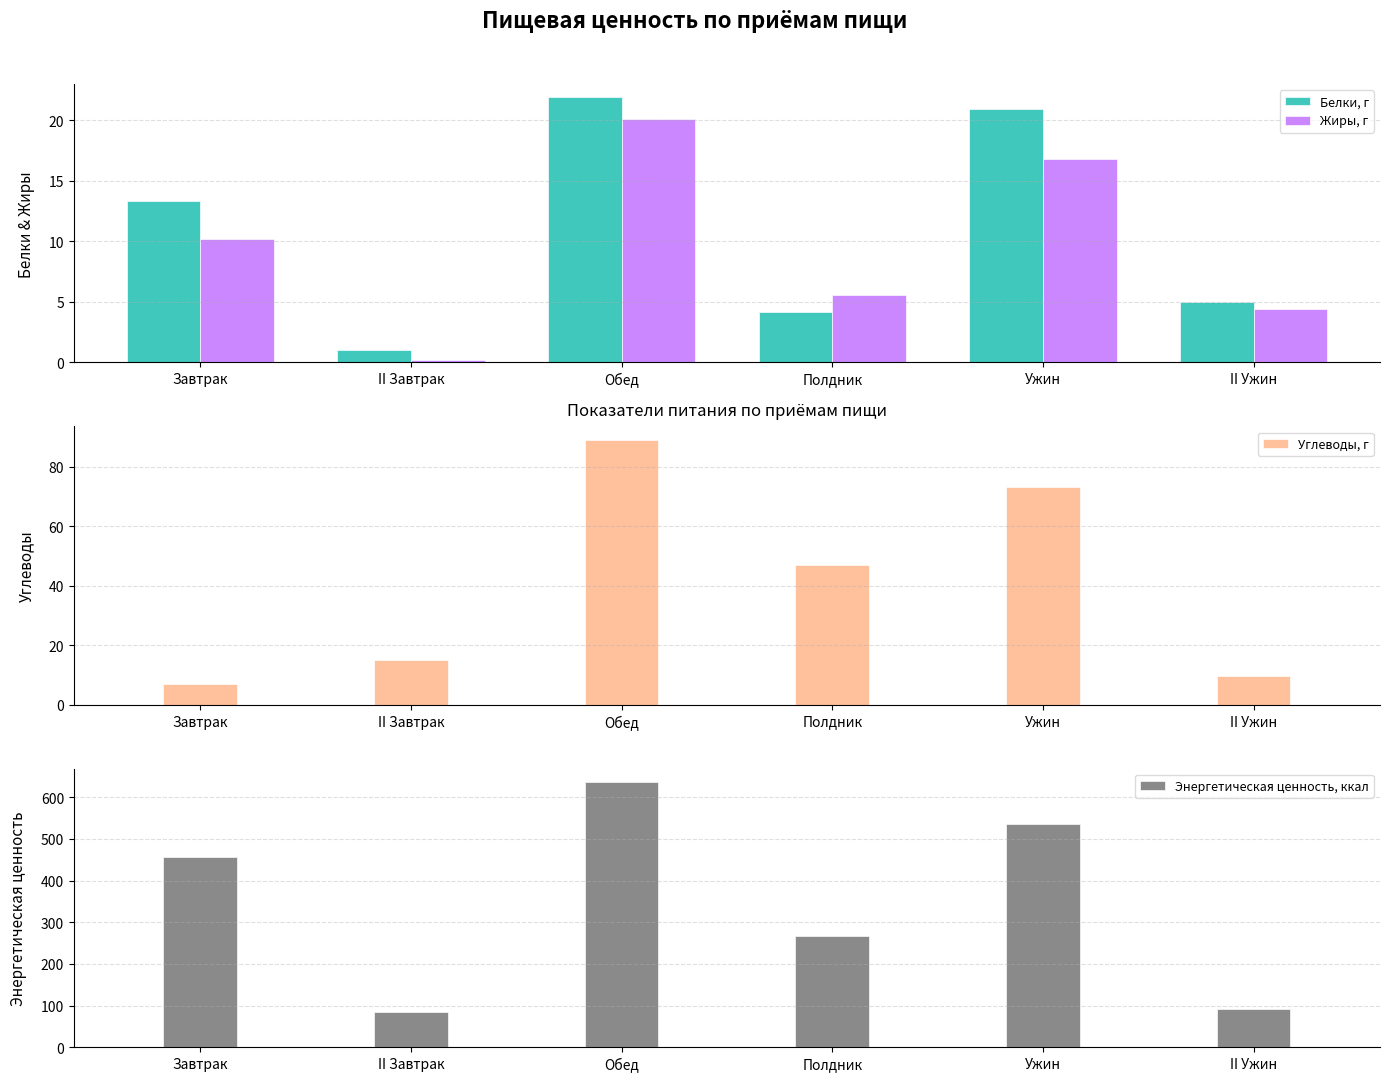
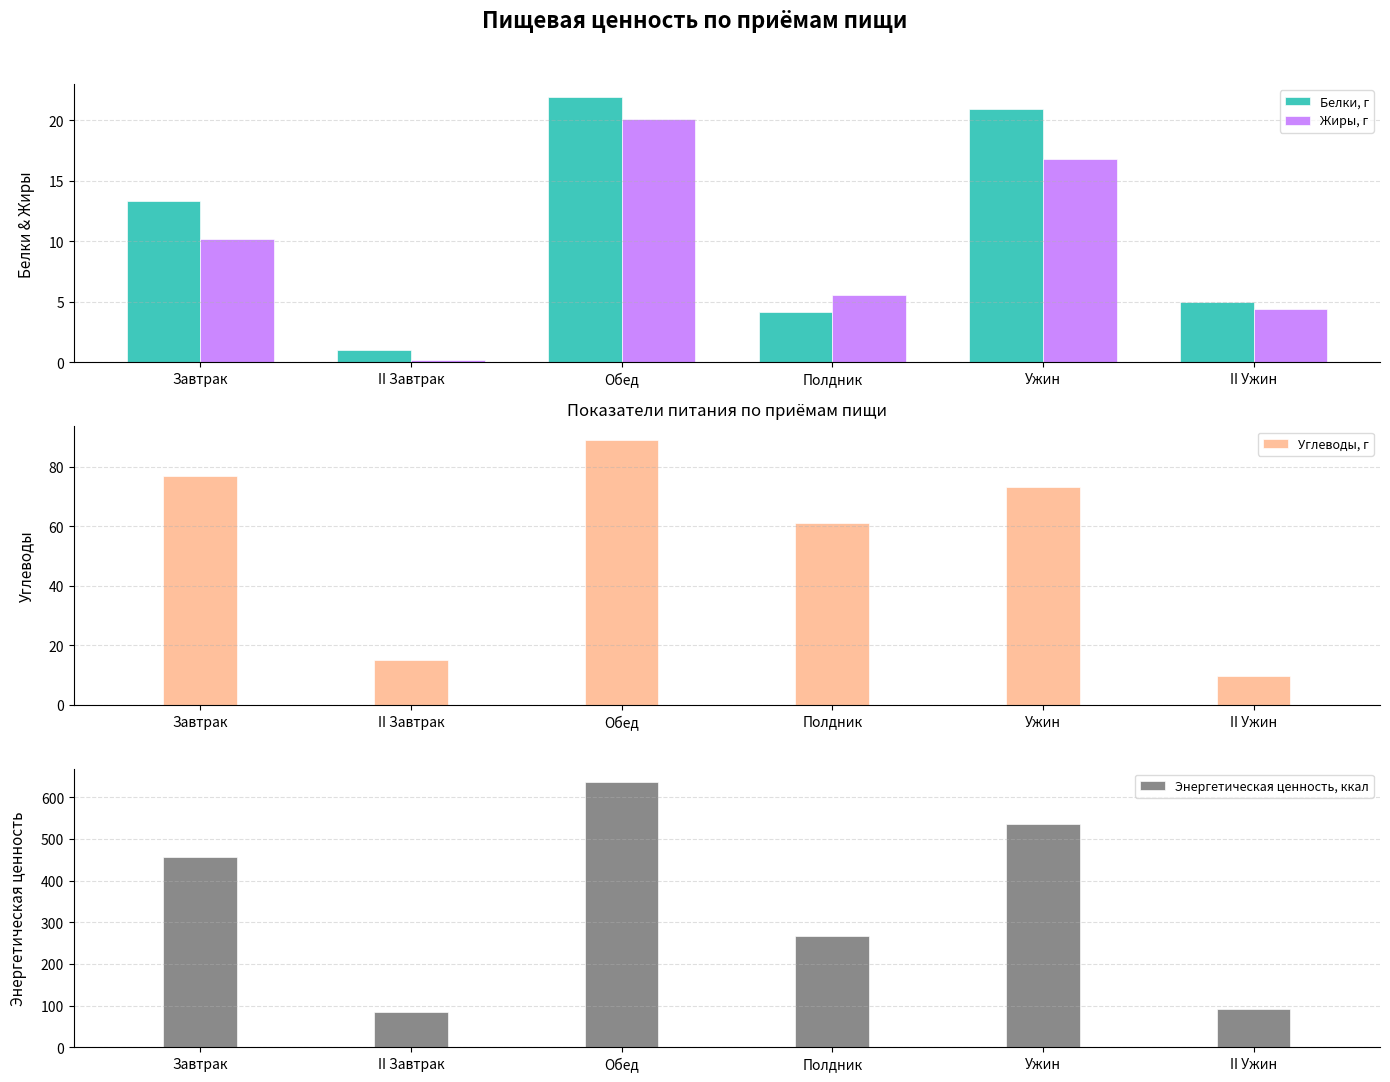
  {
    "Показатели питания по приёмам пищи": {
-     "Завтрак": 7,
+     "Завтрак": 77,
      "II Завтрак": 15,
      "Обед": 89,
-     "Полдник": 47,
+     "Полдник": 61,
      "Ужин": 73,
      "II Ужин": 10
    }
  }
